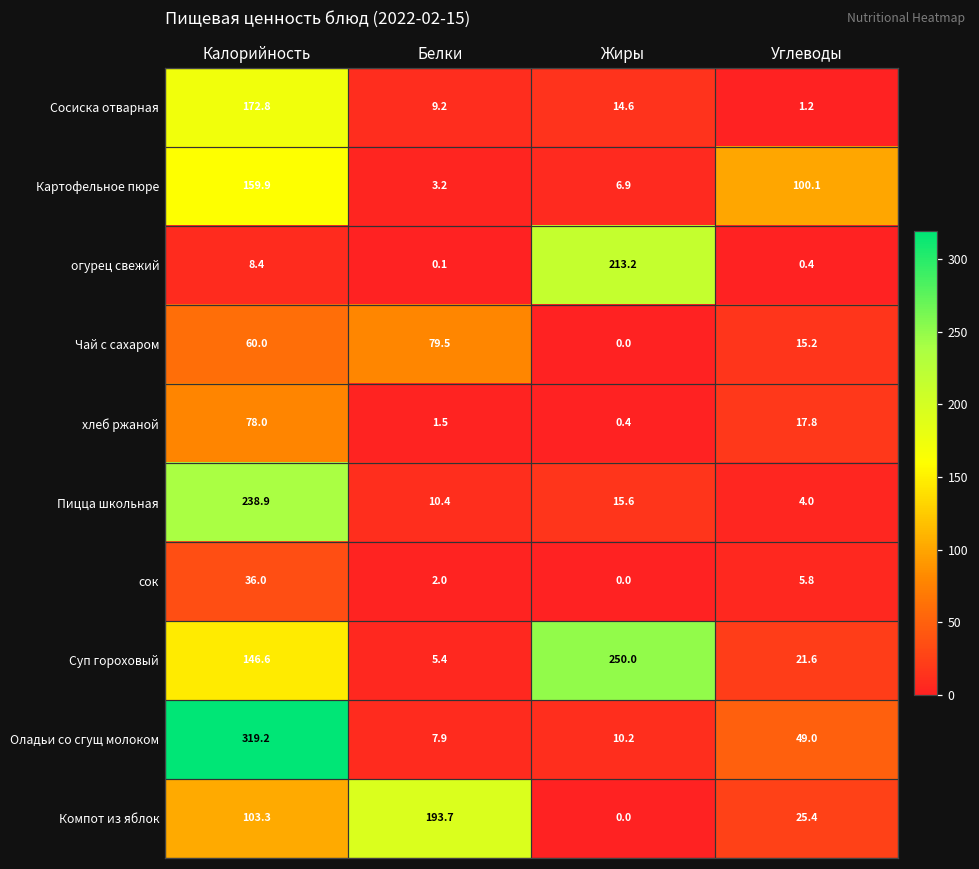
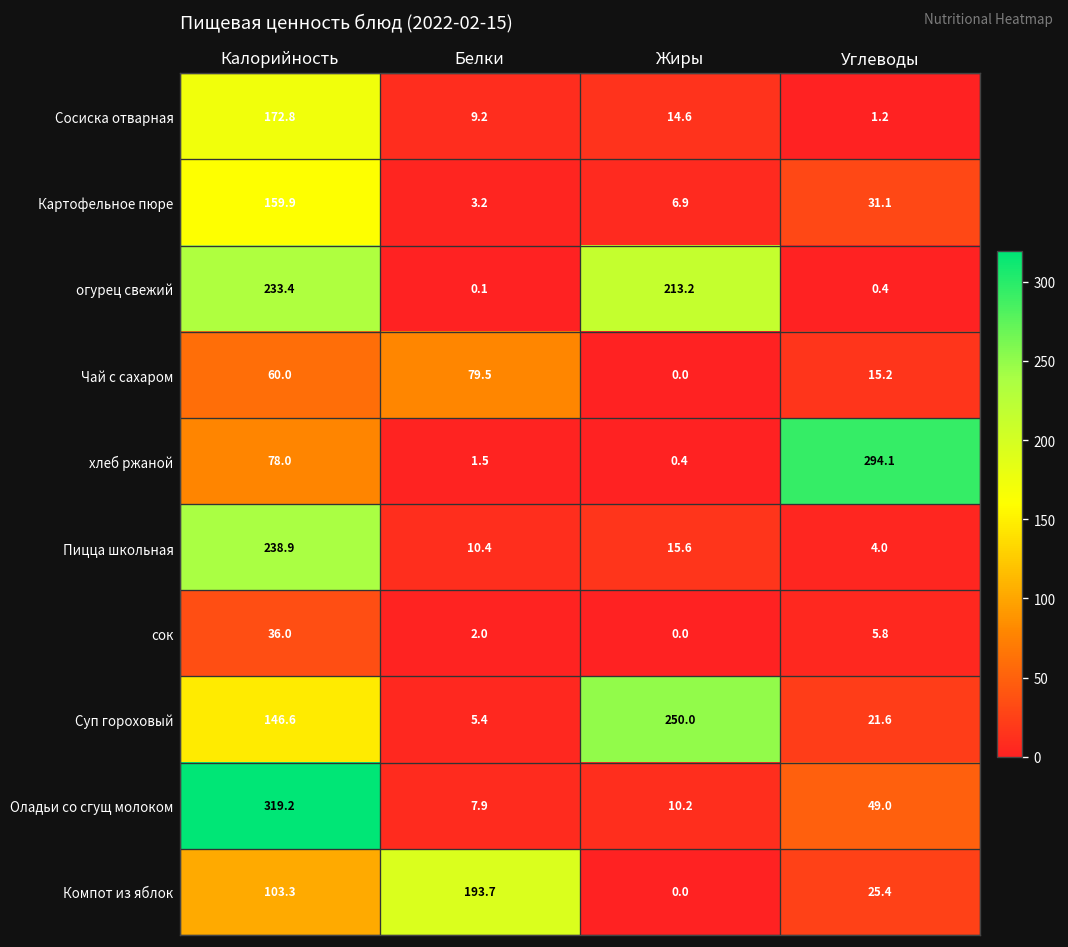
  {
    "Сосиска отварная": {
      "Калорийность": 172.8,
      "Белки": 9.2,
      "Жиры": 14.6,
      "Углеводы": 1.2
    },
    "Картофельное пюре": {
      "Калорийность": 159.9,
      "Белки": 3.2,
      "Жиры": 6.9,
-     "Углеводы": 100.1
+     "Углеводы": 31.1
    },
    "огурец свежий": {
-     "Калорийность": 8.4,
+     "Калорийность": 233.4,
      "Белки": 0.1,
      "Жиры": 213.2,
      "Углеводы": 0.4
    },
    "Чай с сахаром": {
      "Калорийность": 60.0,
      "Белки": 79.5,
      "Жиры": 0.0,
      "Углеводы": 15.2
    },
    "хлеб ржаной": {
      "Калорийность": 78.0,
      "Белки": 1.5,
      "Жиры": 0.4,
-     "Углеводы": 17.8
+     "Углеводы": 294.1
    },
    "Пицца школьная": {
      "Калорийность": 238.9,
      "Белки": 10.4,
      "Жиры": 15.6,
      "Углеводы": 4.0
    },
    "сок": {
      "Калорийность": 36.0,
      "Белки": 2.0,
      "Жиры": 0.0,
      "Углеводы": 5.8
    },
    "Суп гороховый": {
      "Калорийность": 146.6,
      "Белки": 5.4,
      "Жиры": 250.0,
      "Углеводы": 21.6
    },
    "Оладьи со сгущ молоком": {
      "Калорийность": 319.2,
      "Белки": 7.9,
      "Жиры": 10.2,
      "Углеводы": 49.0
    },
    "Компот из яблок": {
      "Калорийность": 103.3,
      "Белки": 193.7,
      "Жиры": 0.0,
      "Углеводы": 25.4
    }
  }
